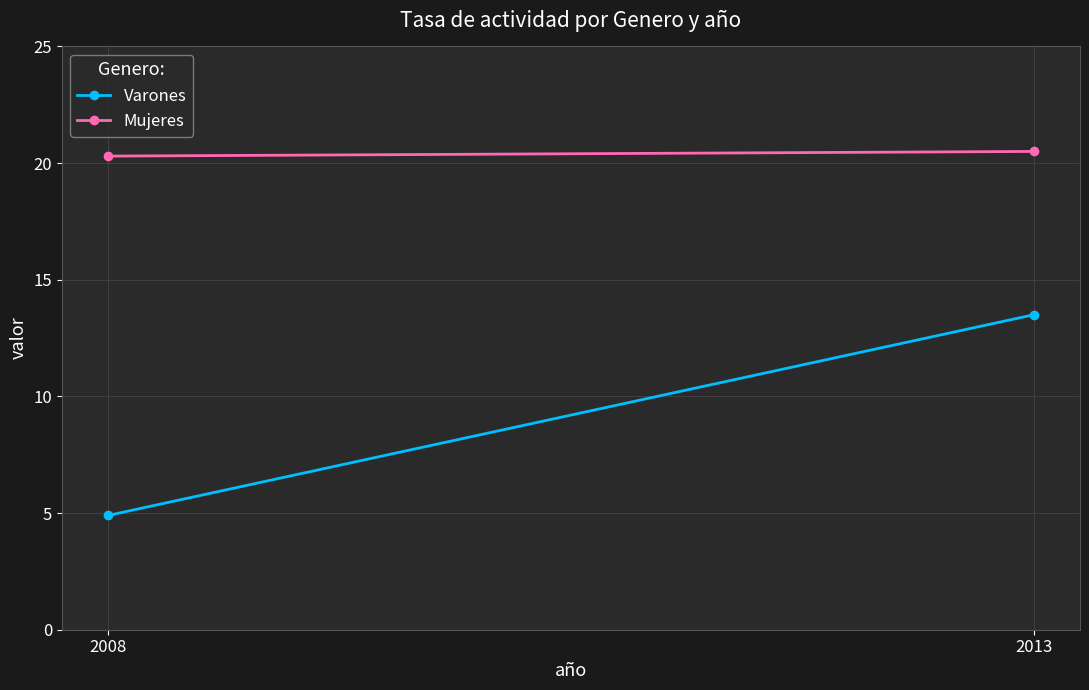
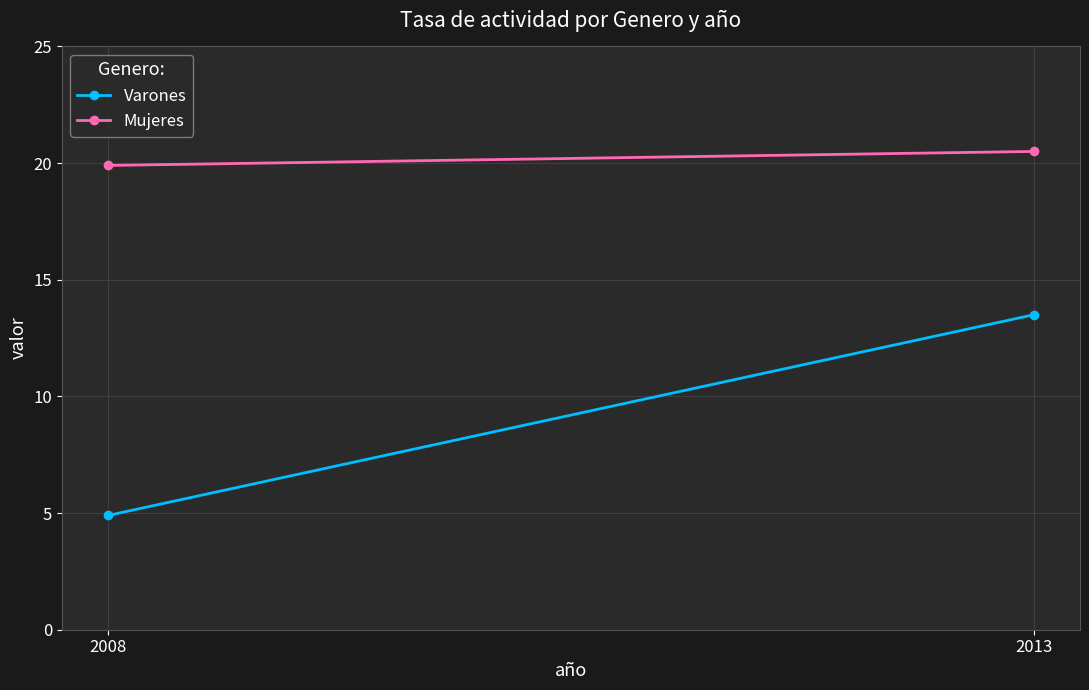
  {
    "Varones": {
      "2008": 4.9,
      "2013": 13.5
    },
    "Mujeres": {
-     "2008": 20.3,
+     "2008": 19.9,
      "2013": 20.5
    }
  }
